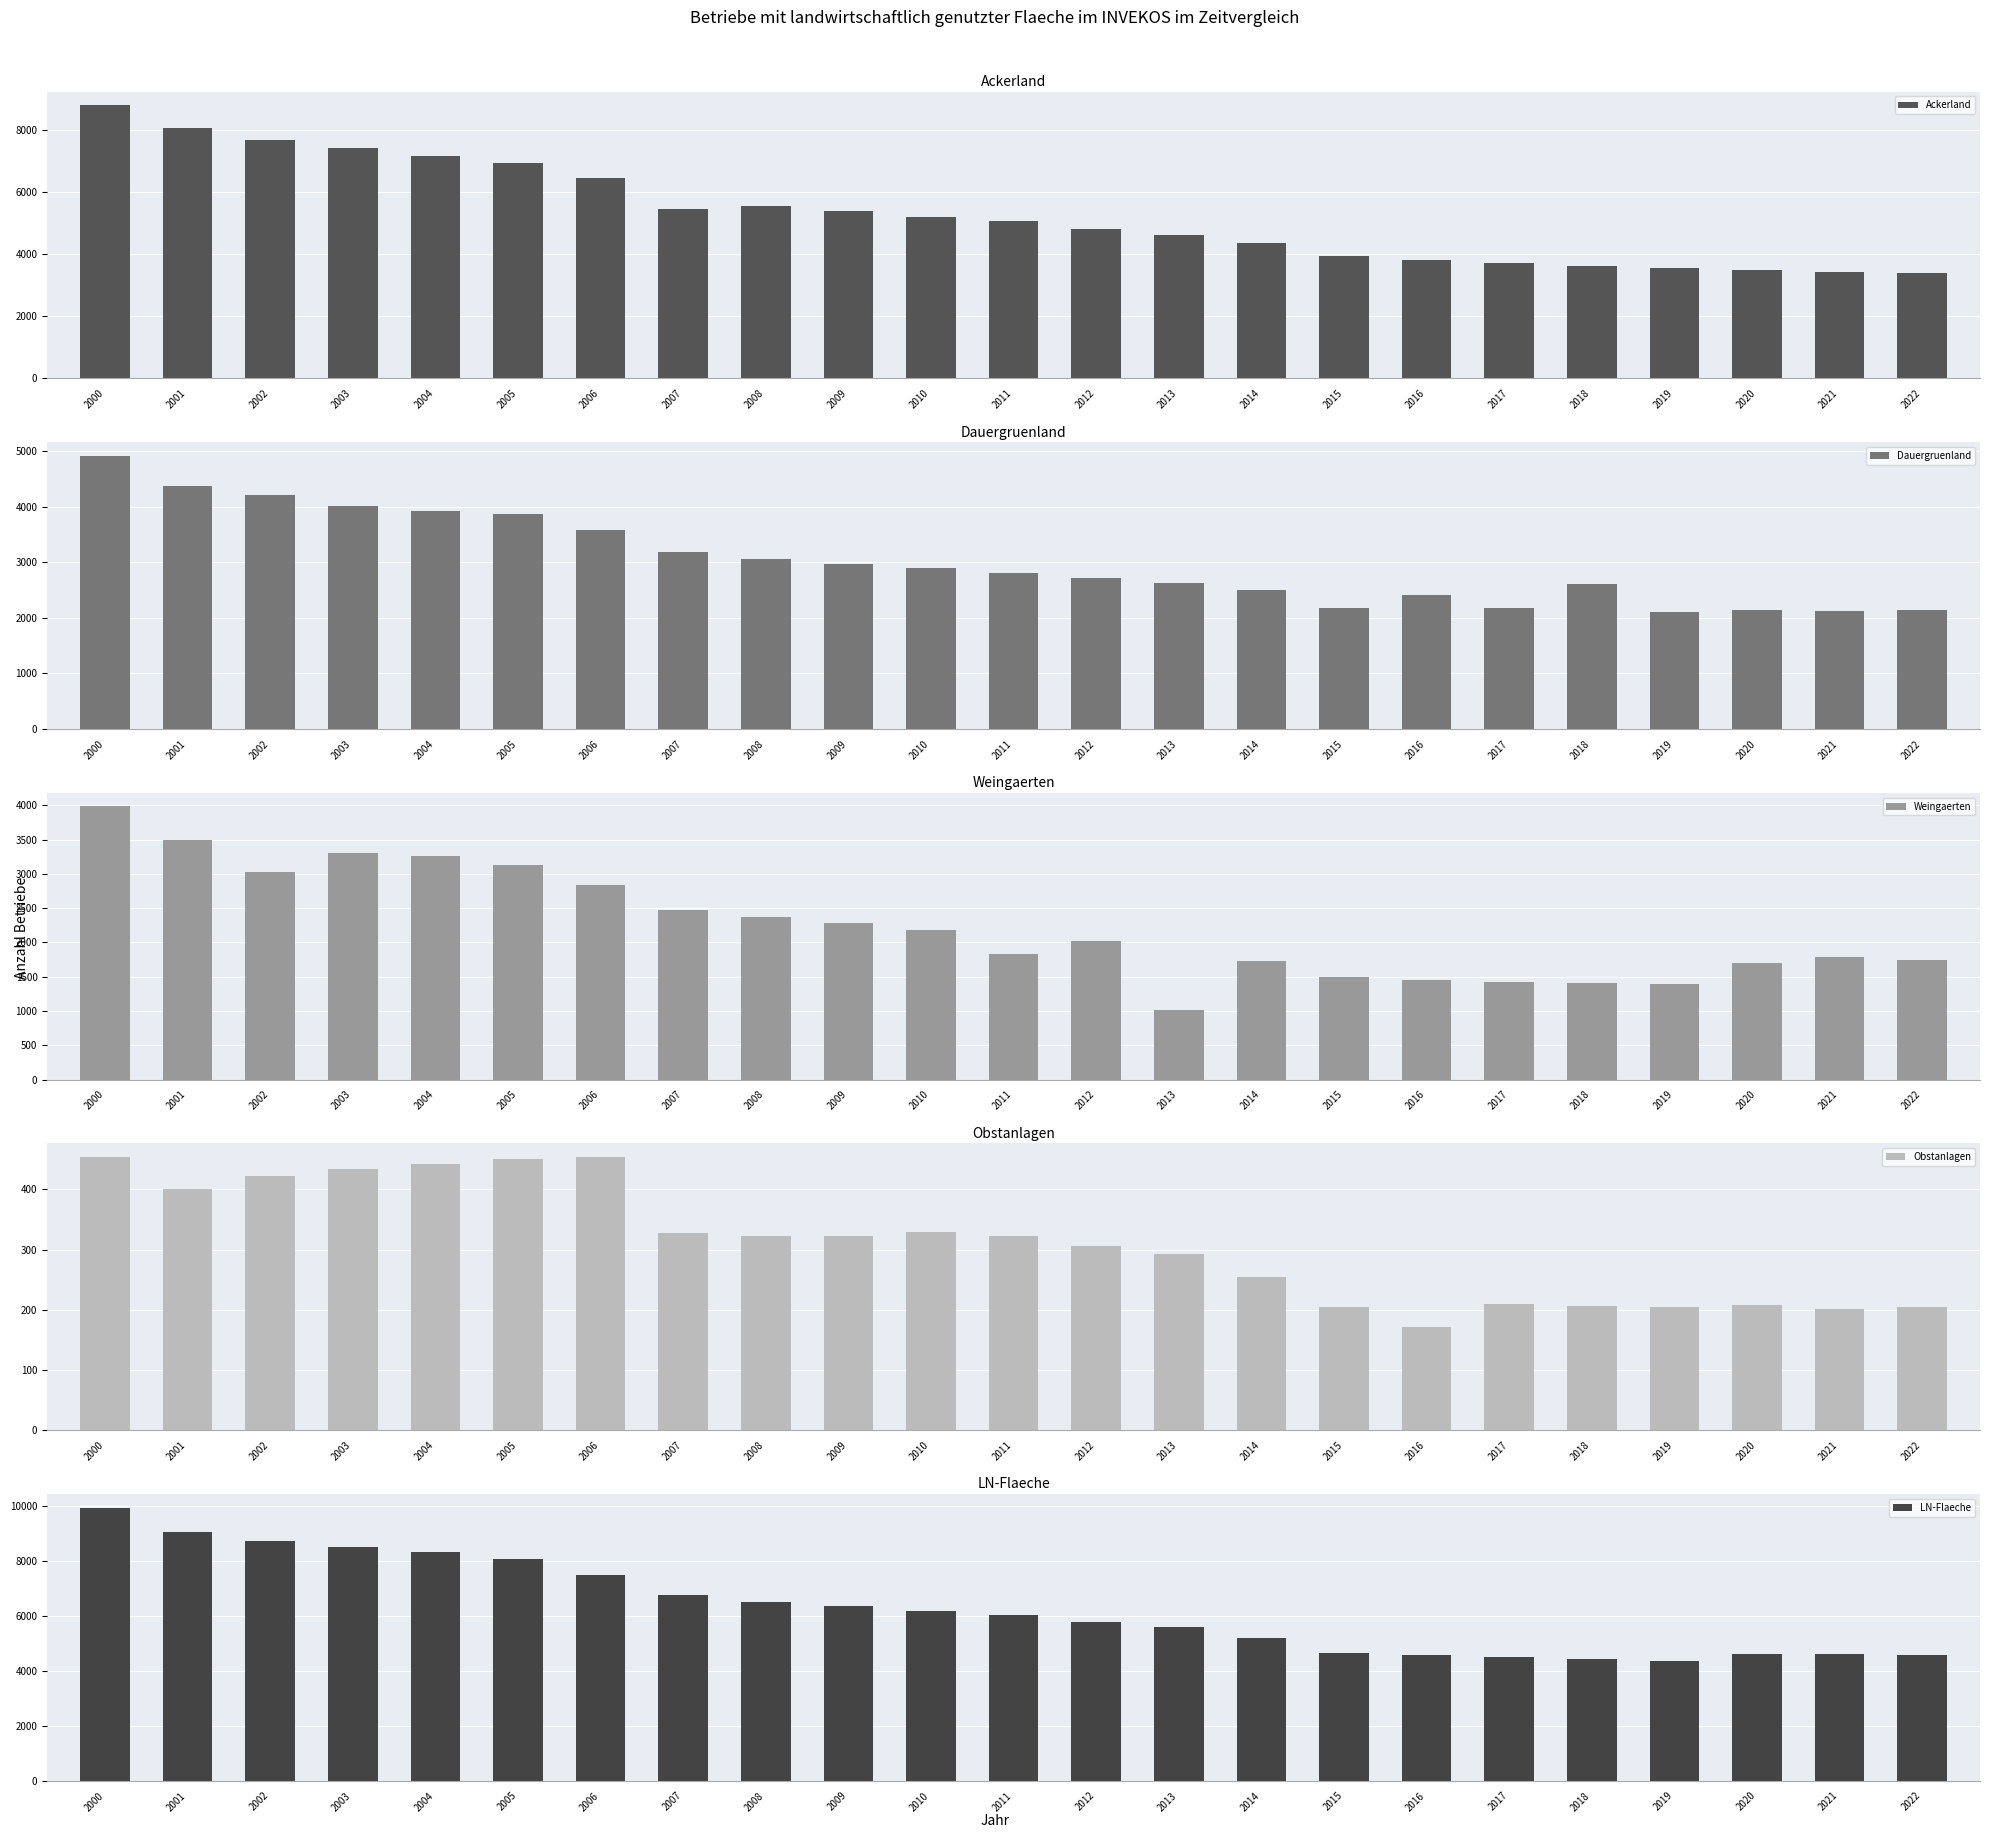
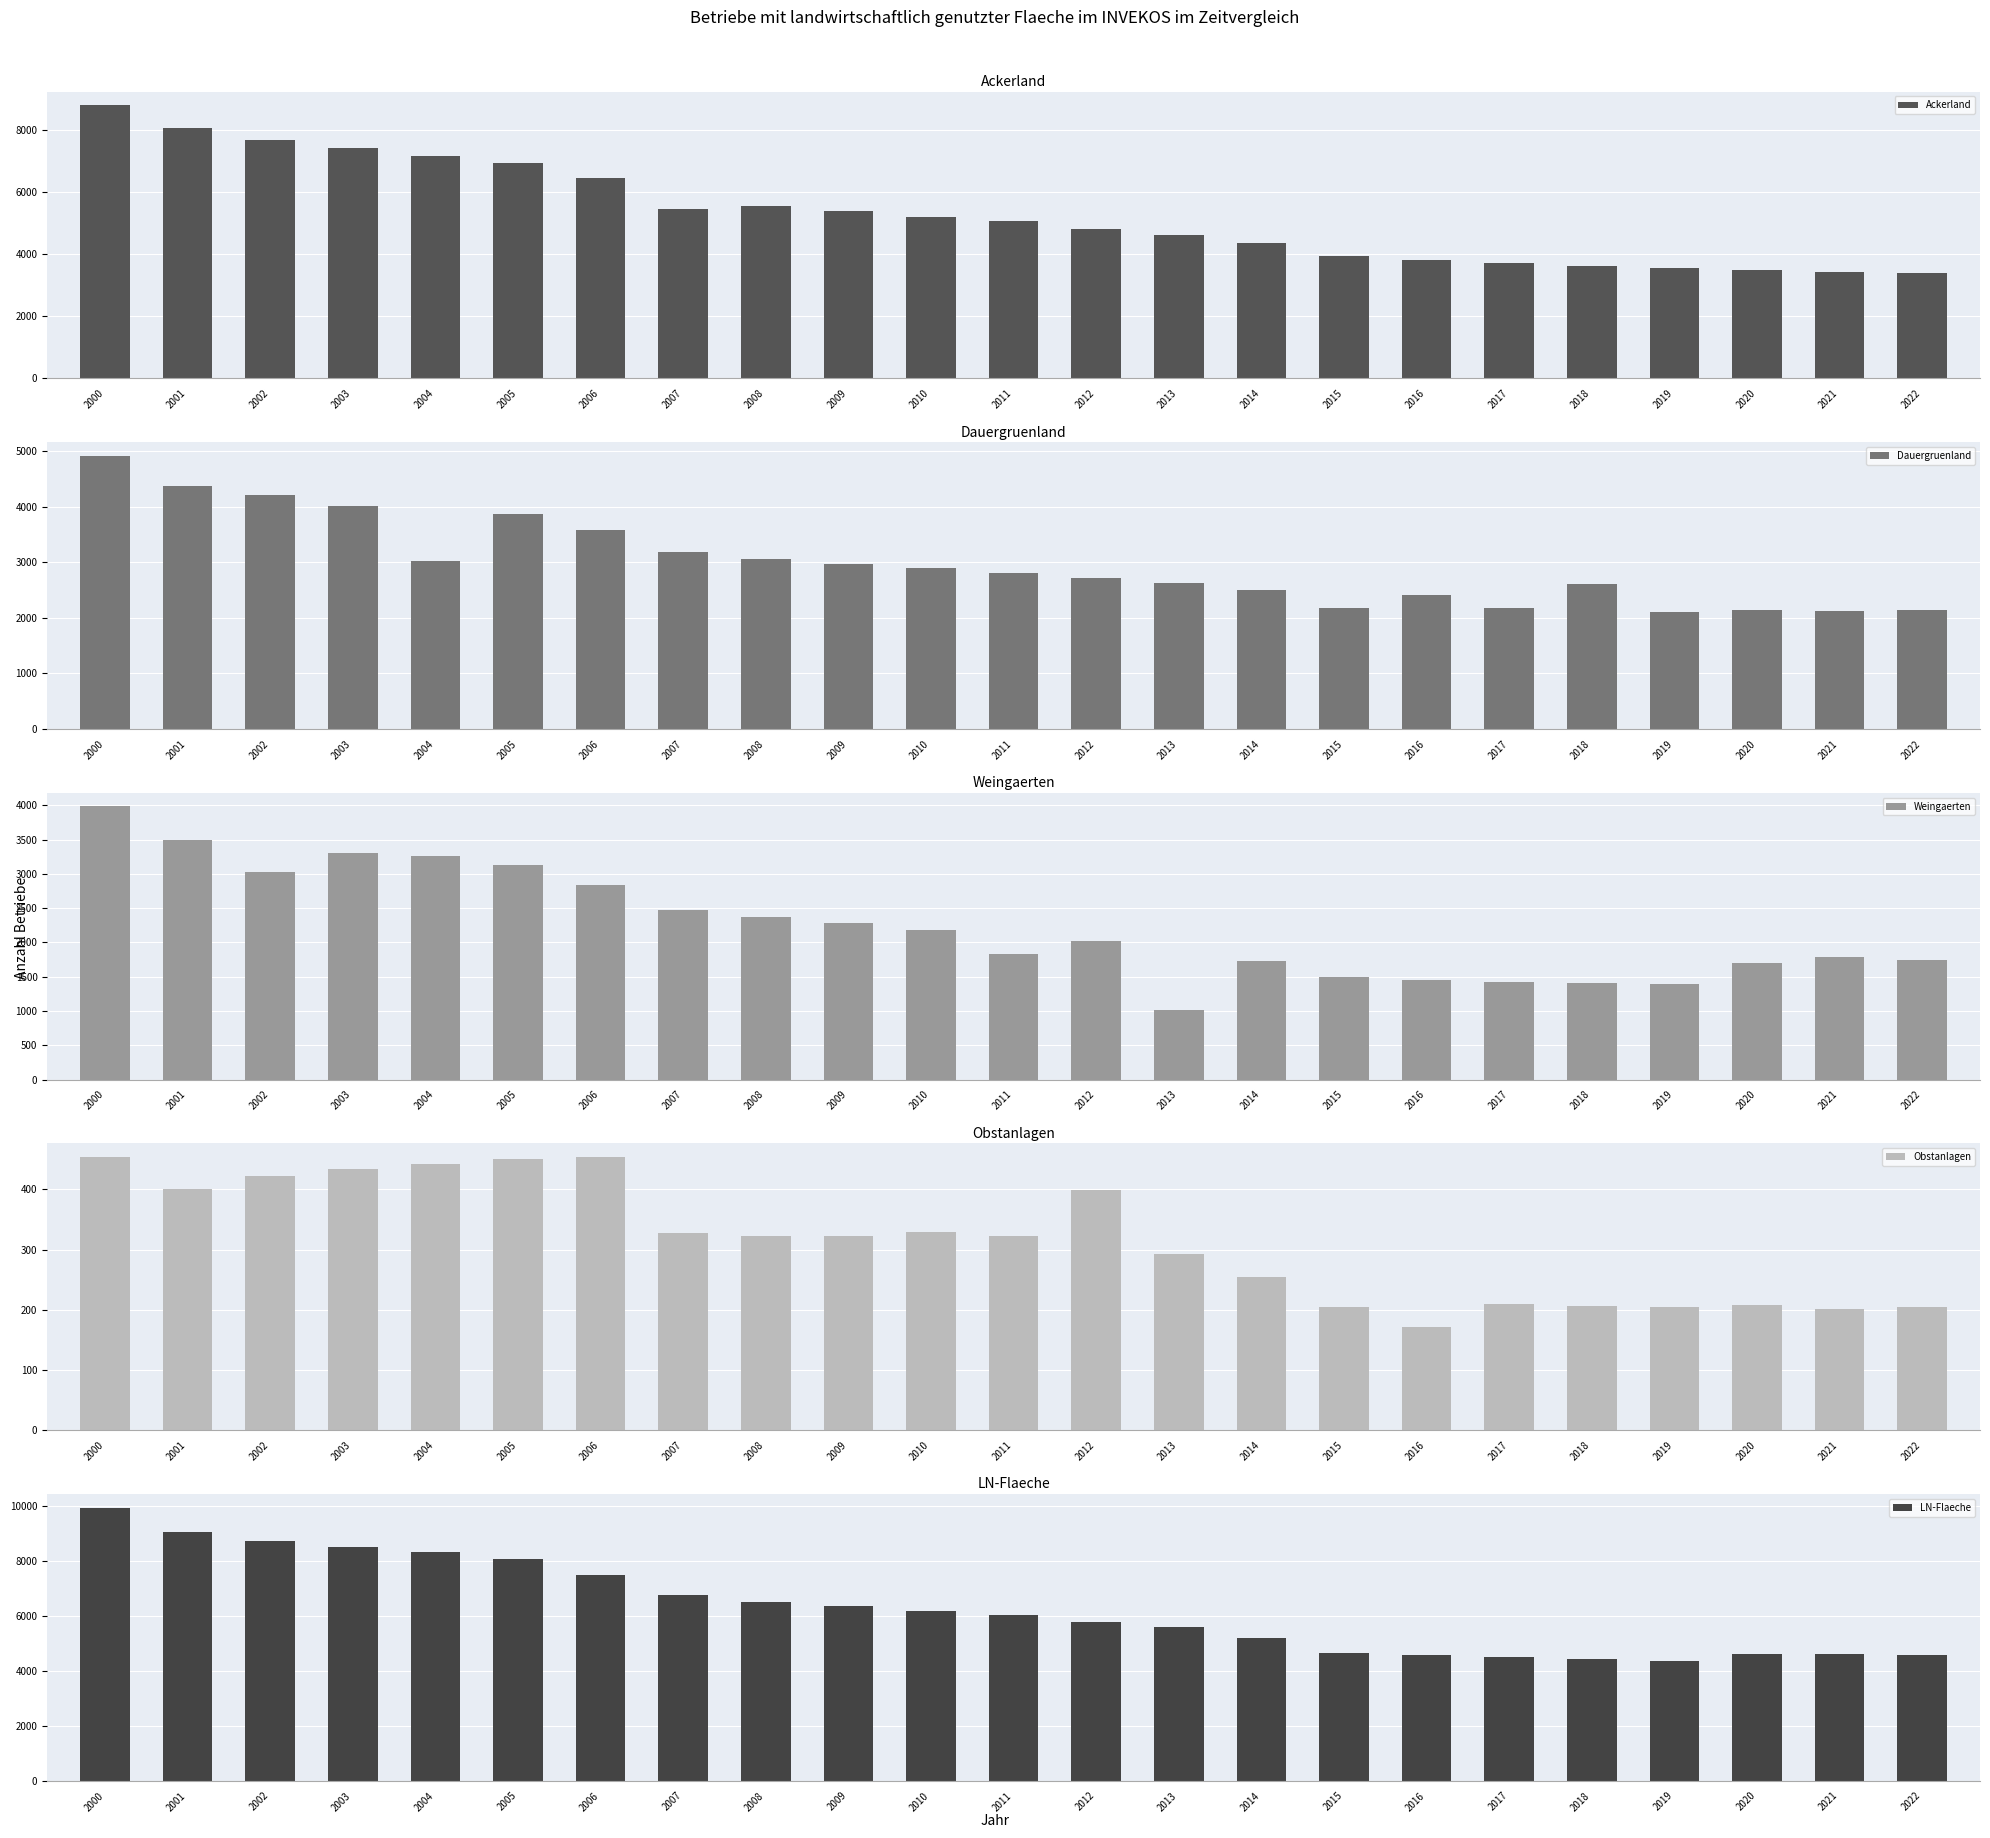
  {
    "Ackerland": {
      "2000": 8800,
      "2001": 8100,
      "2002": 7700,
      "2003": 7400,
      "2004": 7200,
      "2005": 7000,
      "2006": 6500,
      "2007": 5500,
      "2008": 5600,
      "2009": 5400,
      "2010": 5200,
      "2011": 5100,
      "2012": 4800,
      "2013": 4600,
      "2014": 4400,
      "2015": 3900,
      "2016": 3800,
      "2017": 3700,
      "2018": 3600,
      "2019": 3600,
      "2020": 3500,
      "2021": 3400,
      "2022": 3400
    },
    "Dauergruenland": {
      "2000": 4900,
      "2001": 4400,
      "2002": 4200,
      "2003": 4000,
-     "2004": 3900,
+     "2004": 3000,
      "2005": 3900,
      "2006": 3600,
      "2007": 3200,
      "2008": 3100,
      "2009": 3000,
      "2010": 2900,
      "2011": 2800,
      "2012": 2700,
      "2013": 2600,
      "2014": 2500,
      "2015": 2200,
      "2016": 2400,
      "2017": 2200,
      "2018": 2600,
      "2019": 2100,
      "2020": 2100,
      "2021": 2100,
      "2022": 2100
    },
    "Weingaerten": {
      "2000": 4000,
      "2001": 3500,
      "2002": 3000,
      "2003": 3300,
      "2004": 3300,
      "2005": 3100,
      "2006": 2800,
      "2007": 2500,
      "2008": 2400,
      "2009": 2300,
      "2010": 2200,
      "2011": 1800,
      "2012": 2000,
      "2013": 1000,
      "2014": 1700,
      "2015": 1500,
      "2016": 1500,
      "2017": 1400,
      "2018": 1400,
      "2019": 1400,
      "2020": 1700,
      "2021": 1800,
      "2022": 1700
    },
    "Obstanlagen": {
      "2000": 450,
      "2001": 400,
      "2002": 420,
      "2003": 430,
      "2004": 440,
      "2005": 450,
      "2006": 450,
      "2007": 330,
      "2008": 320,
      "2009": 320,
      "2010": 330,
      "2011": 320,
-     "2012": 310,
+     "2012": 400,
      "2013": 290,
      "2014": 250,
      "2015": 210,
      "2016": 170,
      "2017": 210,
      "2018": 210,
      "2019": 200,
      "2020": 210,
      "2021": 200,
      "2022": 200
    },
    "LN-Flaeche": {
      "2000": 9900,
      "2001": 9000,
      "2002": 8700,
      "2003": 8500,
      "2004": 8300,
      "2005": 8100,
      "2006": 7500,
      "2007": 6800,
      "2008": 6500,
      "2009": 6400,
      "2010": 6200,
      "2011": 6000,
      "2012": 5800,
      "2013": 5600,
      "2014": 5200,
      "2015": 4600,
      "2016": 4600,
      "2017": 4500,
      "2018": 4400,
      "2019": 4400,
      "2020": 4600,
      "2021": 4600,
      "2022": 4600
    }
  }
